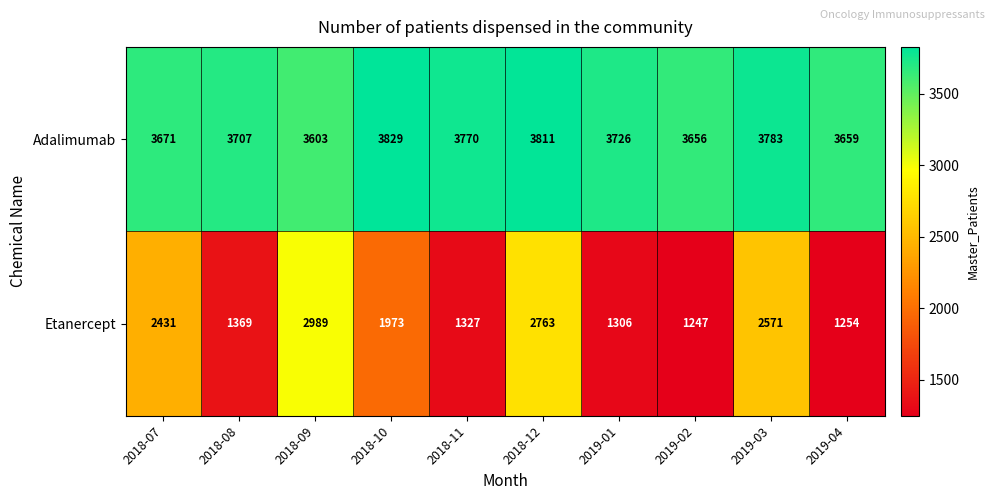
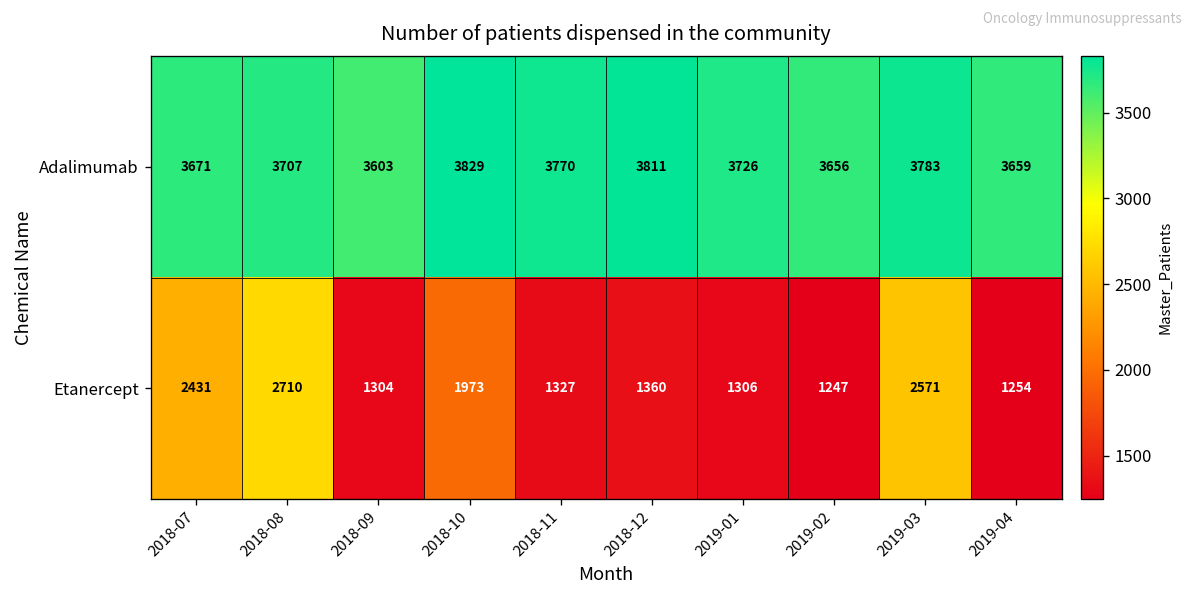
  {
    "Adalimumab": {
      "2018-07": 3671,
      "2018-08": 3707,
      "2018-09": 3603,
      "2018-10": 3829,
      "2018-11": 3770,
      "2018-12": 3811,
      "2019-01": 3726,
      "2019-02": 3656,
      "2019-03": 3783,
      "2019-04": 3659
    },
    "Etanercept": {
      "2018-07": 2431,
-     "2018-08": 1369,
-     "2018-09": 2989,
+     "2018-08": 2710,
+     "2018-09": 1304,
      "2018-10": 1973,
      "2018-11": 1327,
-     "2018-12": 2763,
+     "2018-12": 1360,
      "2019-01": 1306,
      "2019-02": 1247,
      "2019-03": 2571,
      "2019-04": 1254
    }
  }
